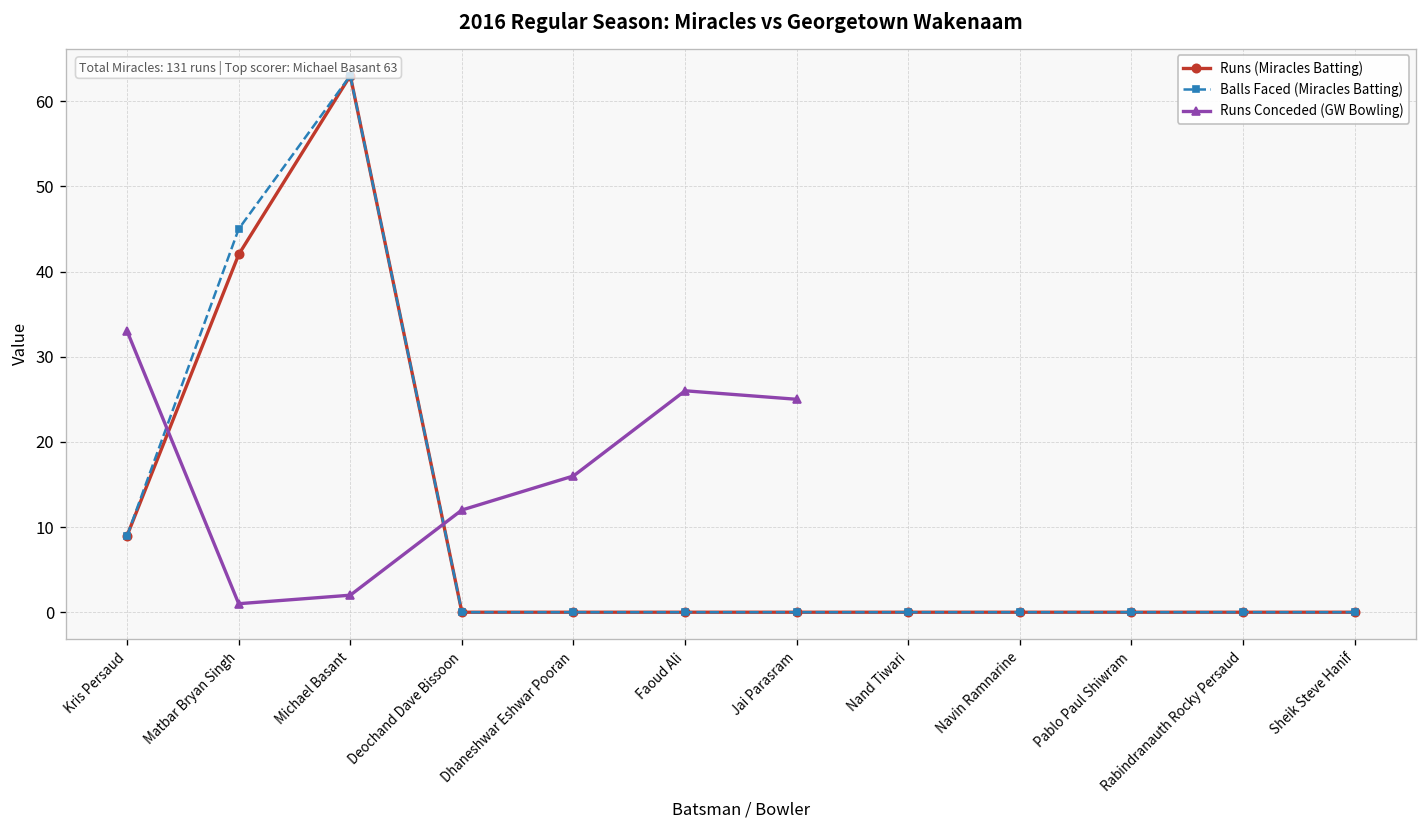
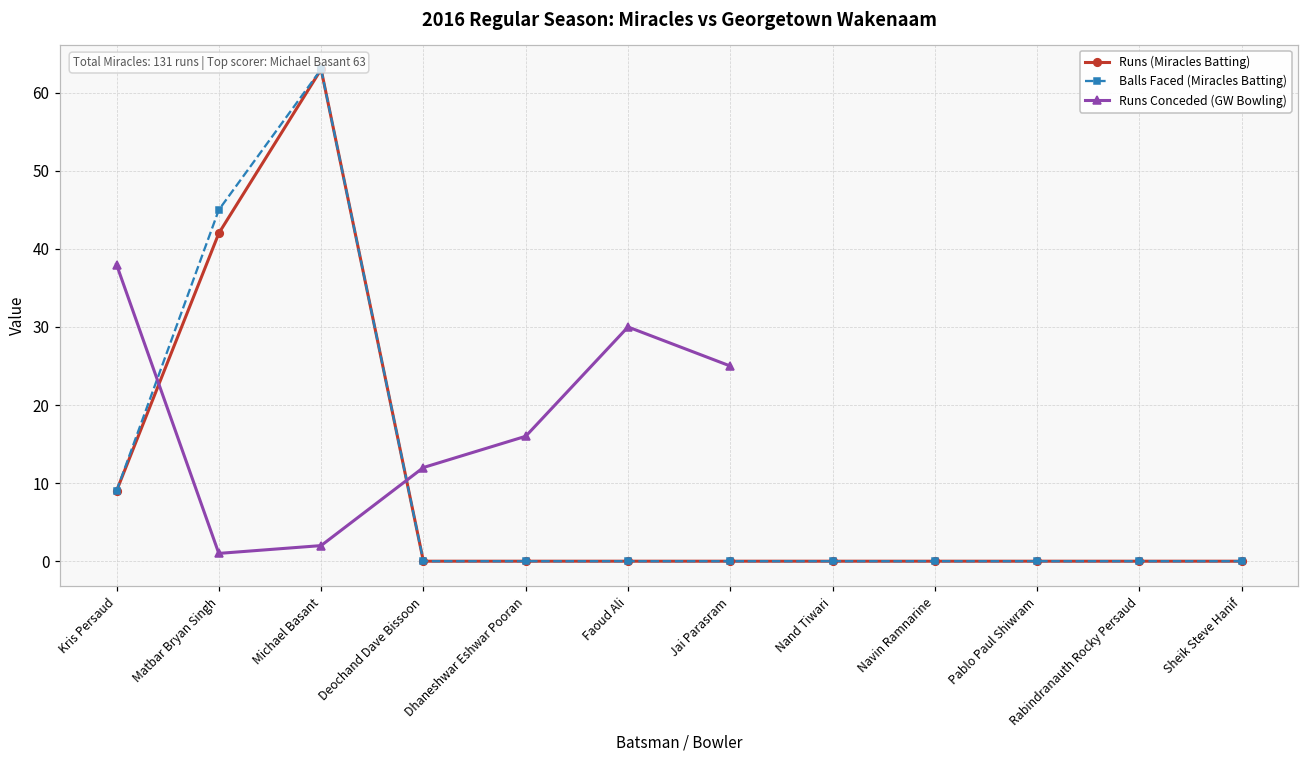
  {
    "Runs (Miracles Batting)": {
      "Matbar Bryan Singh": 42
    },
    "Balls Faced (Miracles Batting)": {
      "Matbar Bryan Singh": 45
    },
    "Runs Conceded (GW Bowling)": {
-     "Kris Persaud": 33,
+     "Kris Persaud": 38,
      "Matbar Bryan Singh": 1,
      "Michael Basant": 2,
      "Deochand Dave Bissoon": 12,
      "Dhaneshwar Eshwar Pooran": 16,
-     "Faoud Ali": 26,
+     "Faoud Ali": 30,
      "Jai Parasram": 25
    }
  }
